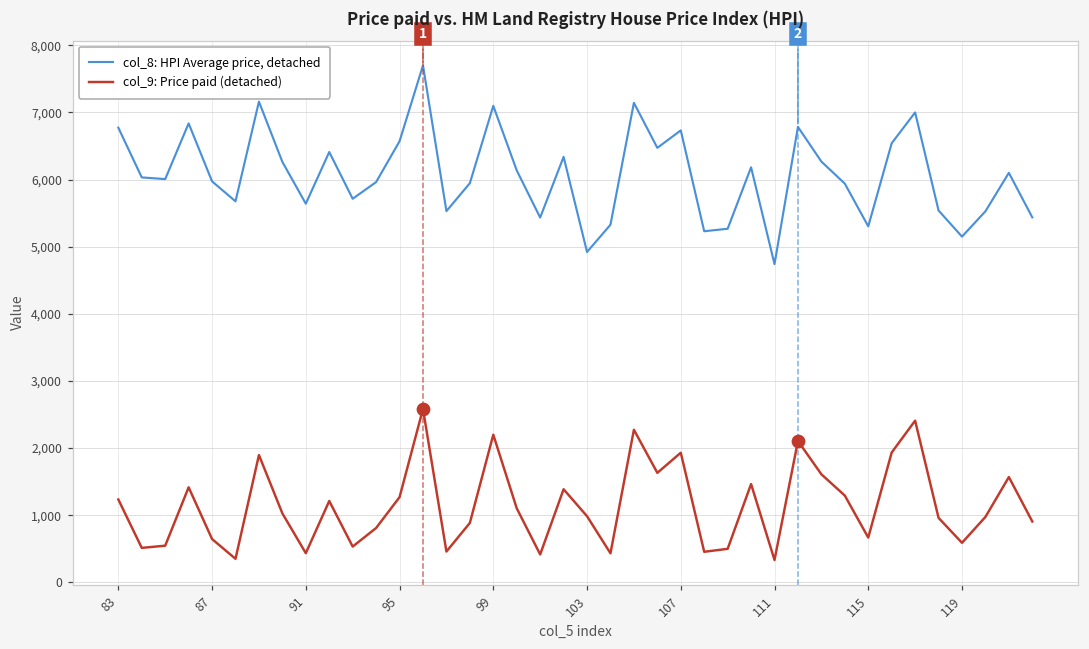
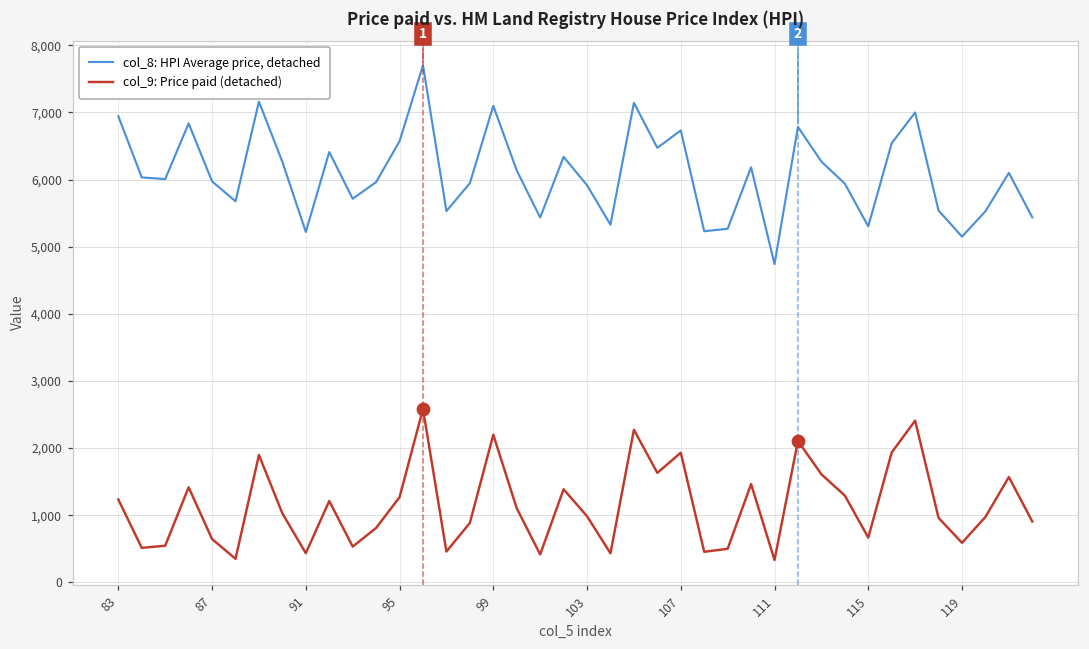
  {
    "col_8: HPI Average price, detached": {
-     "83": "6,800",
+     "83": "6,900",
      "87": "6,000",
-     "91": "5,600",
+     "91": "5,200",
      "95": "6,600",
      "99": "7,100",
-     "103": "4,900",
+     "103": "5,900",
      "107": "6,700",
      "111": "4,700",
      "115": "5,300",
      "119": "5,200"
    }
  }
